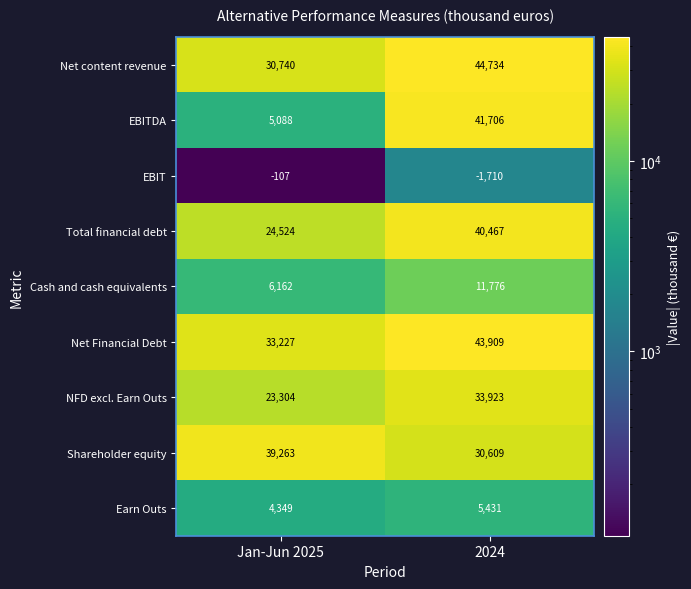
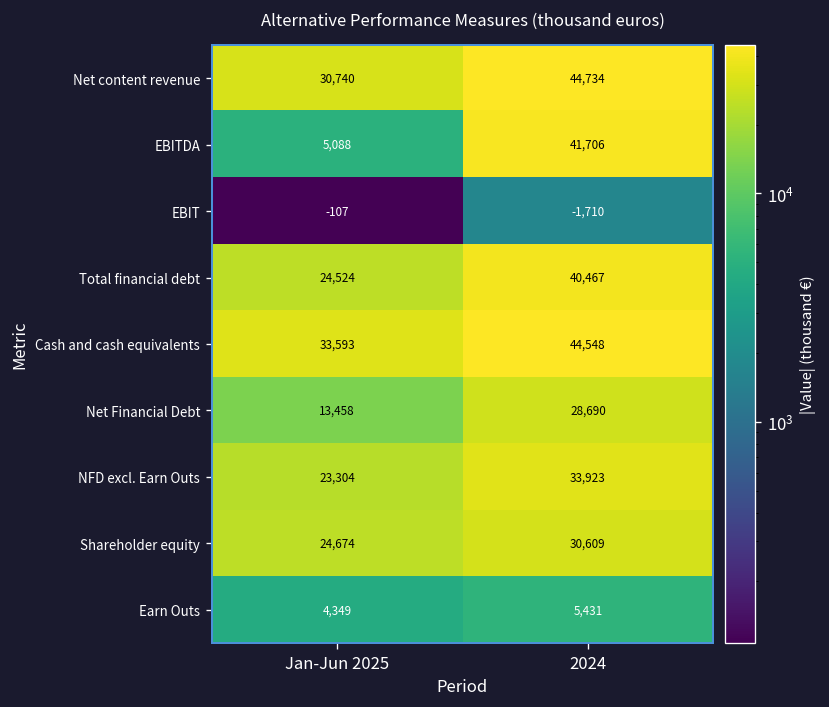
  {
    "Net content revenue": {
      "Jan-Jun 2025": "30,740",
      "2024": "44,734"
    },
    "EBITDA": {
      "Jan-Jun 2025": "5,088",
      "2024": "41,706"
    },
    "EBIT": {
      "Jan-Jun 2025": "-107",
      "2024": "-1,710"
    },
    "Total financial debt": {
      "Jan-Jun 2025": "24,524",
      "2024": "40,467"
    },
    "Cash and cash equivalents": {
-     "Jan-Jun 2025": "6,162",
-     "2024": "11,776"
+     "Jan-Jun 2025": "33,593",
+     "2024": "44,548"
    },
    "Net Financial Debt": {
-     "Jan-Jun 2025": "33,227",
-     "2024": "43,909"
+     "Jan-Jun 2025": "13,458",
+     "2024": "28,690"
    },
    "NFD excl. Earn Outs": {
      "Jan-Jun 2025": "23,304",
      "2024": "33,923"
    },
    "Shareholder equity": {
-     "Jan-Jun 2025": "39,263",
+     "Jan-Jun 2025": "24,674",
      "2024": "30,609"
    },
    "Earn Outs": {
      "Jan-Jun 2025": "4,349",
      "2024": "5,431"
    }
  }
